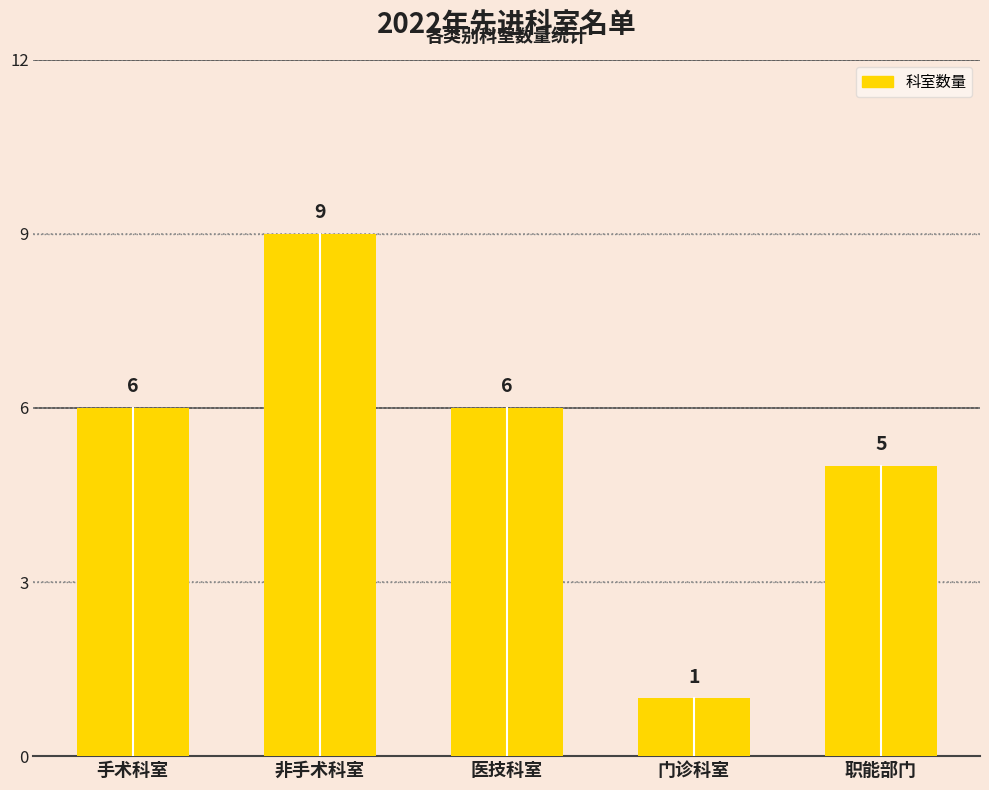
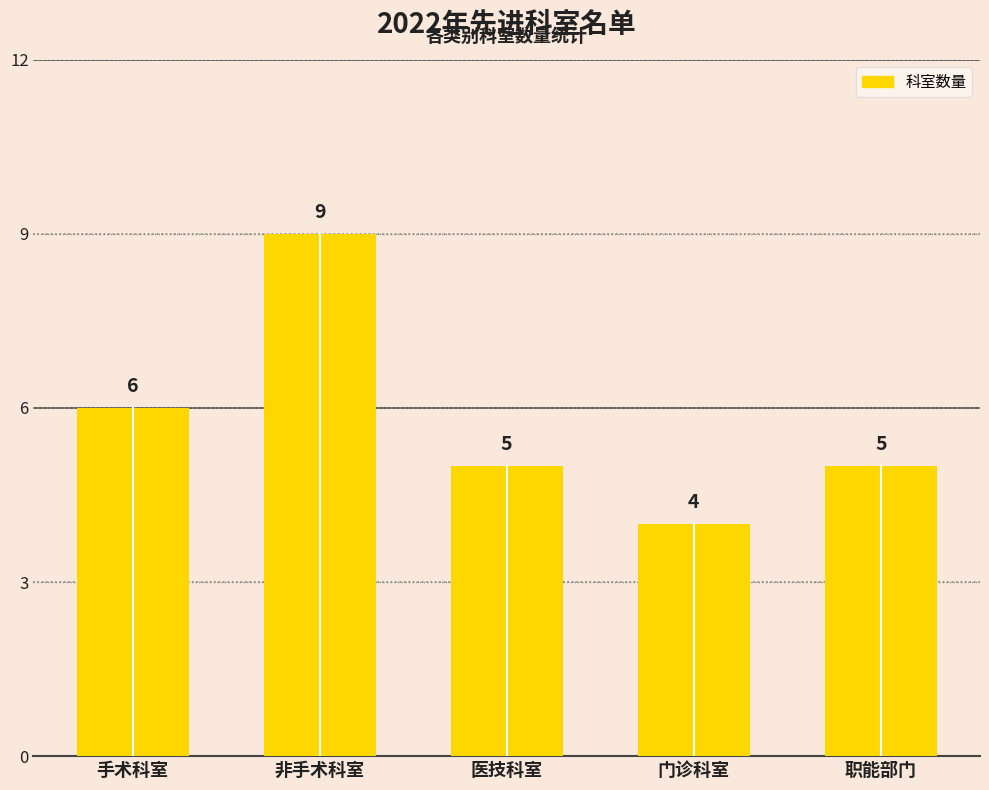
  {
    "科室数量": {
      "手术科室": 6,
      "非手术科室": 9,
-     "医技科室": 6,
-     "门诊科室": 1,
+     "医技科室": 5,
+     "门诊科室": 4,
      "职能部门": 5
    }
  }
